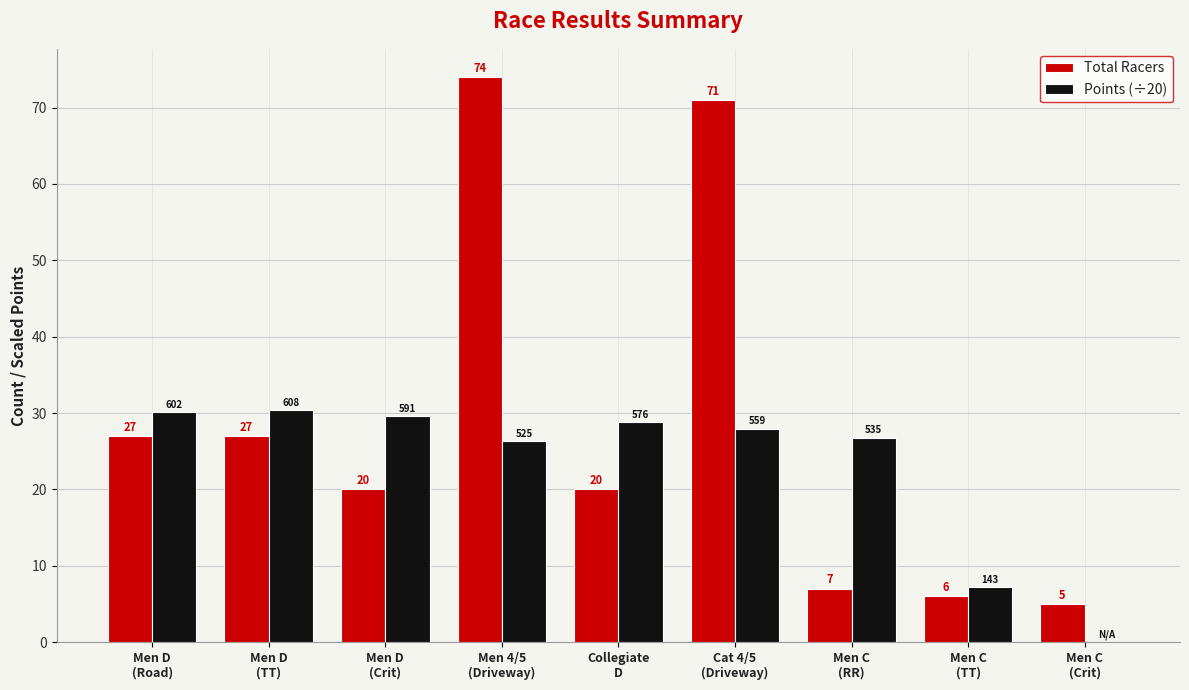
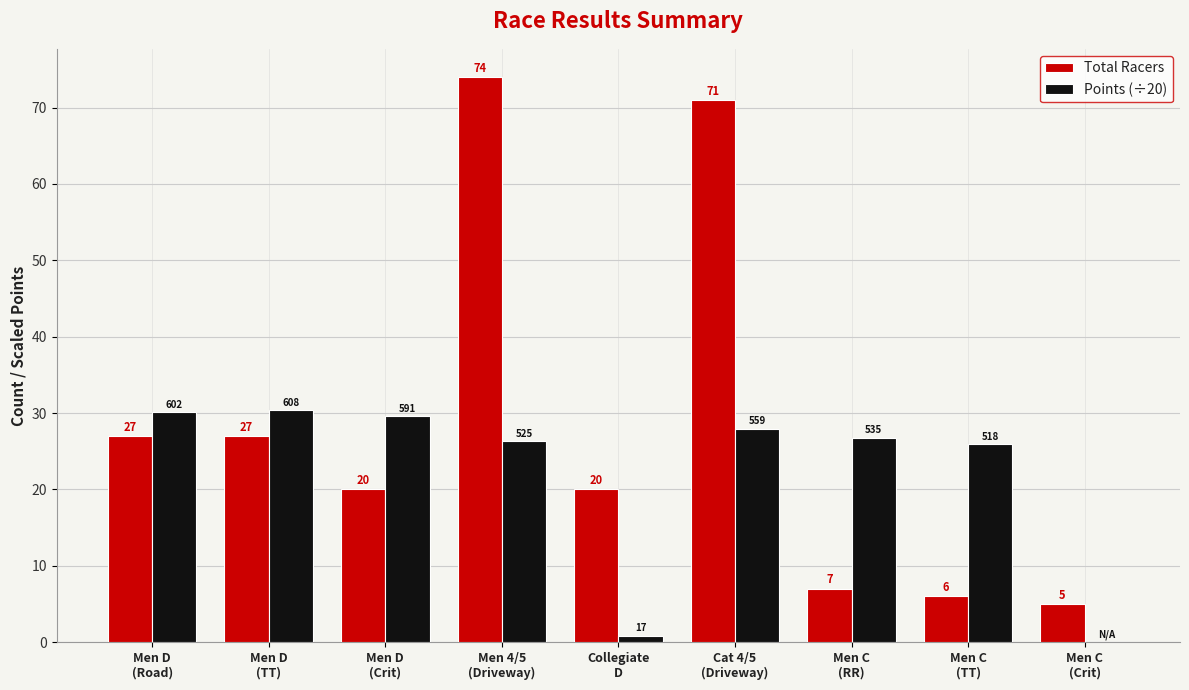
  {
    "Total Racers": {
      "Men D (Road)": 27,
      "Men D (TT)": 27,
      "Men D (Crit)": 20,
      "Men 4/5 (Driveway)": 74,
      "Collegiate D": 20,
      "Cat 4/5 (Driveway)": 71,
      "Men C (RR)": 7,
      "Men C (TT)": 6,
      "Men C (Crit)": 5
    },
    "Points (÷20)": {
-     "Collegiate D": 576,
-     "Men C (TT)": 143
+     "Collegiate D": 17,
+     "Men C (TT)": 518
    }
  }
